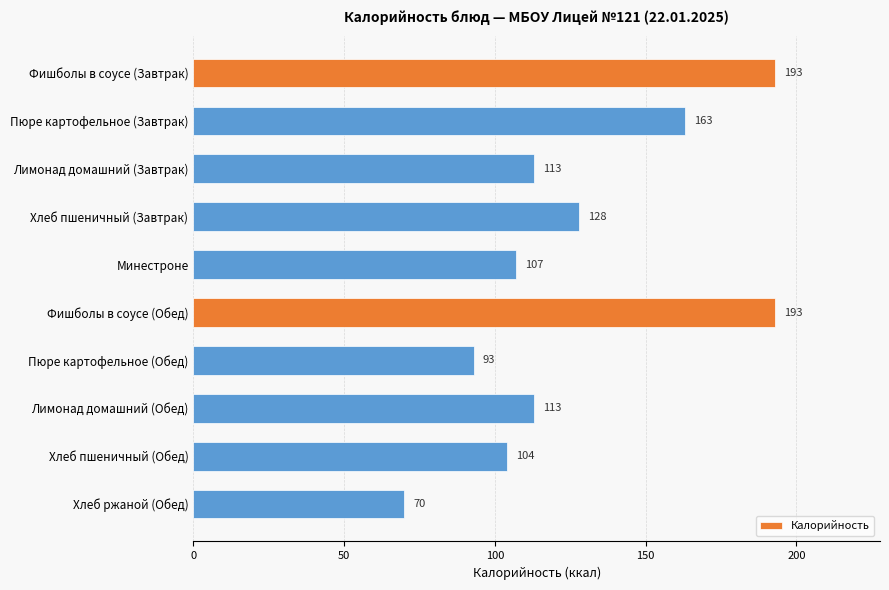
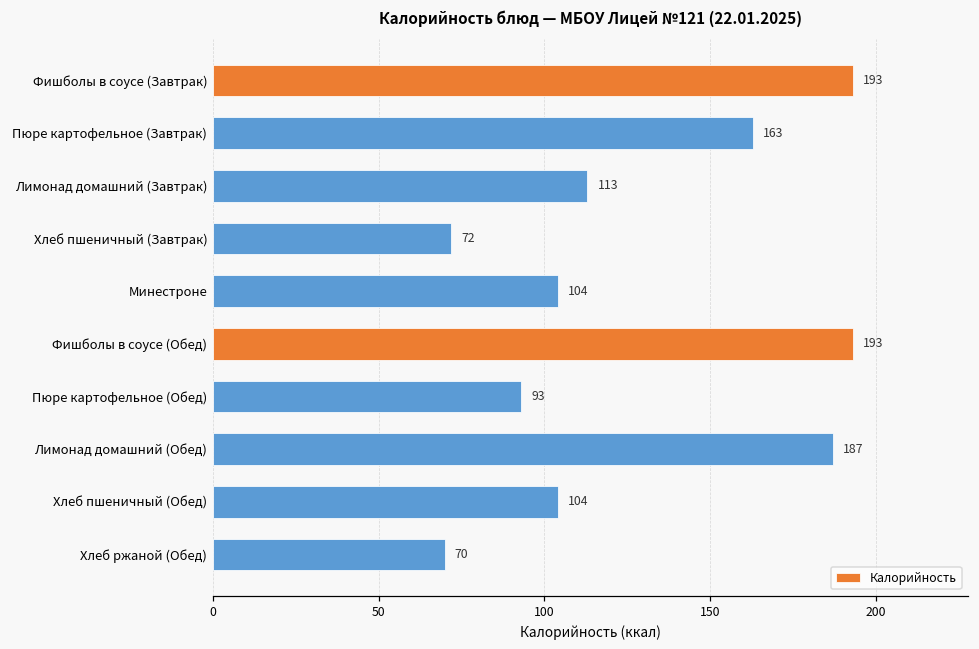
  {
    "Фишболы в соусе (Завтрак)": 193,
    "Пюре картофельное (Завтрак)": 163,
    "Лимонад домашний (Завтрак)": 113,
-   "Хлеб пшеничный (Завтрак)": 128,
-   "Минестроне": 107,
+   "Хлеб пшеничный (Завтрак)": 72,
+   "Минестроне": 104,
    "Фишболы в соусе (Обед)": 193,
    "Пюре картофельное (Обед)": 93,
-   "Лимонад домашний (Обед)": 113,
+   "Лимонад домашний (Обед)": 187,
    "Хлеб пшеничный (Обед)": 104,
    "Хлеб ржаной (Обед)": 70
  }
